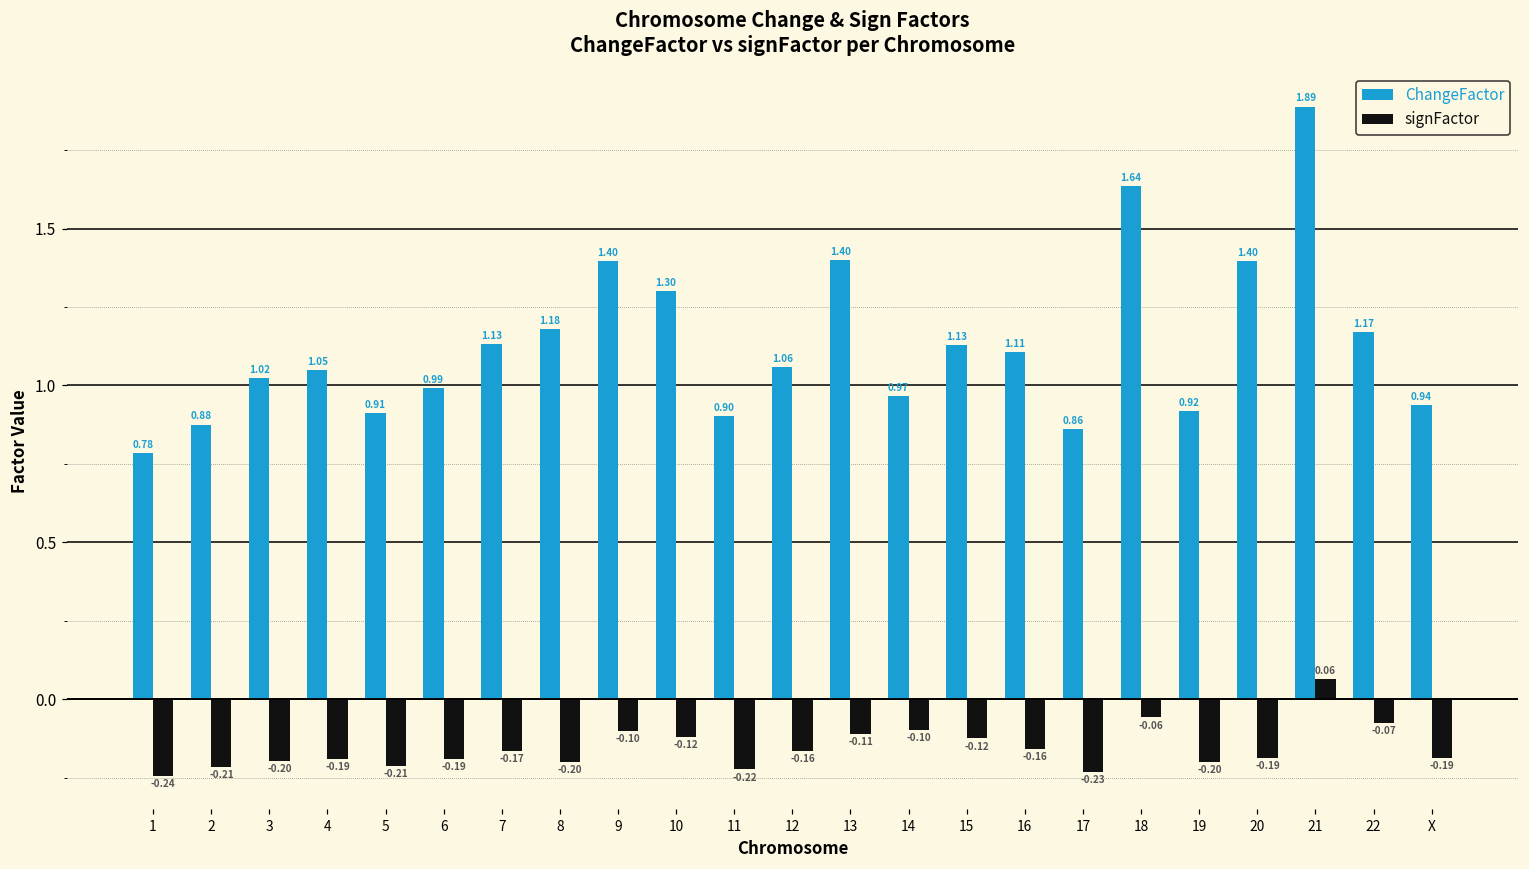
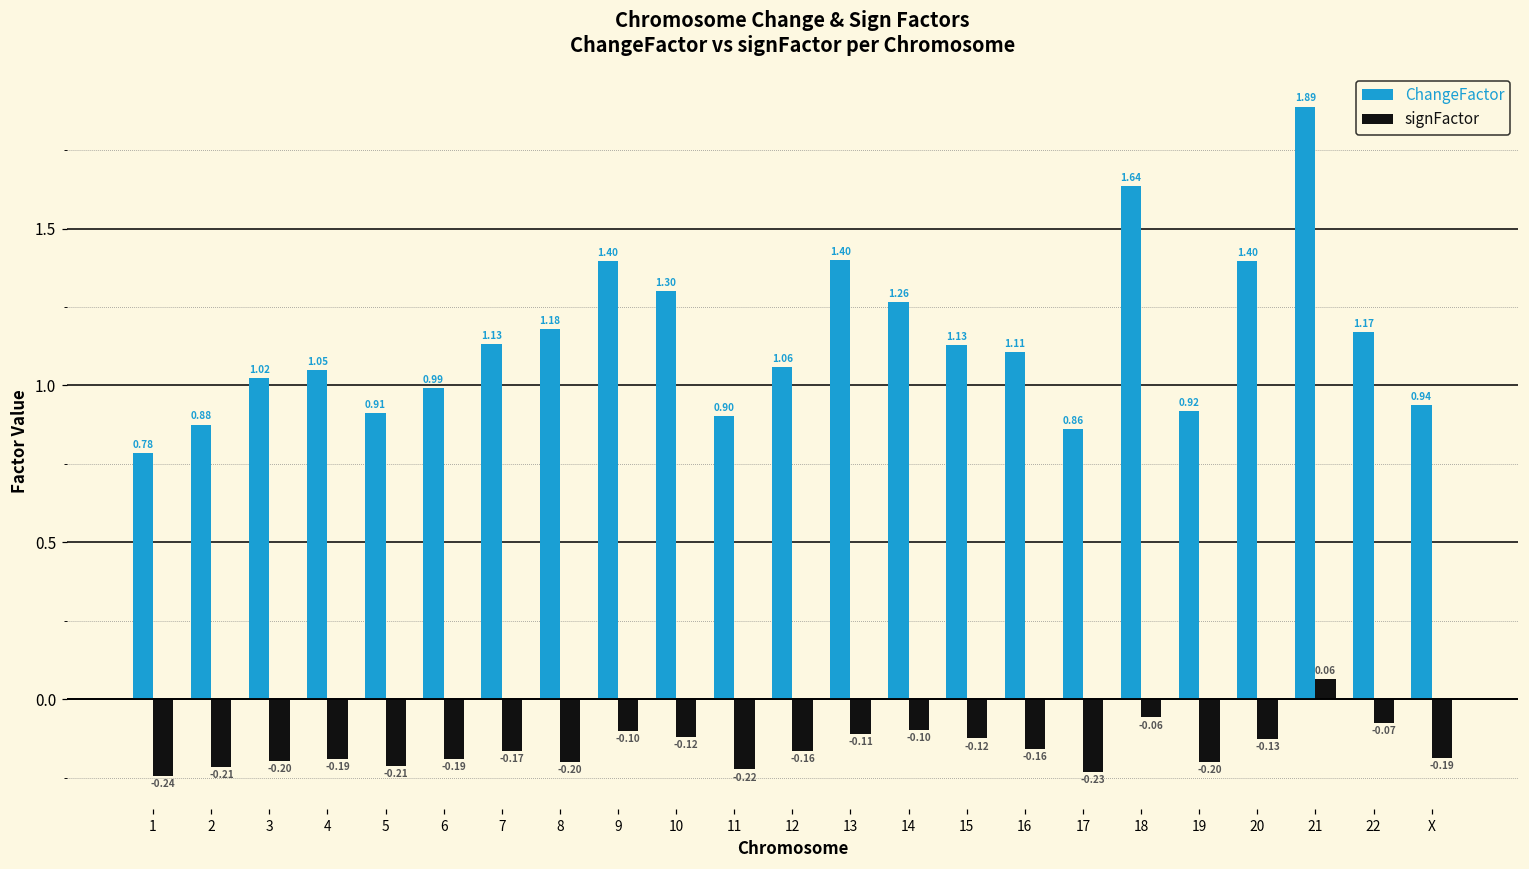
  {
    "ChangeFactor": {
      "1": 0.78,
      "2": 0.88,
      "3": 1.02,
      "4": 1.05,
      "5": 0.91,
      "6": 0.99,
      "7": 1.13,
      "8": 1.18,
      "9": 1.40,
      "10": 1.30,
      "11": 0.90,
      "12": 1.06,
      "13": 1.40,
-     "14": 0.97,
+     "14": 1.26,
      "15": 1.13,
      "16": 1.11,
      "17": 0.86,
      "18": 1.64,
      "19": 0.92,
      "20": 1.40,
      "21": 1.89,
      "22": 1.17,
      "X": 0.94
    },
    "signFactor": {
      "1": -0.24,
      "2": -0.21,
      "3": -0.20,
      "4": -0.19,
      "5": -0.21,
      "6": -0.19,
      "7": -0.17,
      "8": -0.20,
      "9": -0.10,
      "10": -0.12,
      "11": -0.22,
      "12": -0.16,
      "13": -0.11,
      "14": -0.10,
      "15": -0.12,
      "16": -0.16,
      "17": -0.23,
      "18": -0.06,
      "19": -0.20,
-     "20": -0.19,
+     "20": -0.13,
      "21": 0.06,
      "22": -0.07,
      "X": -0.19
    }
  }
